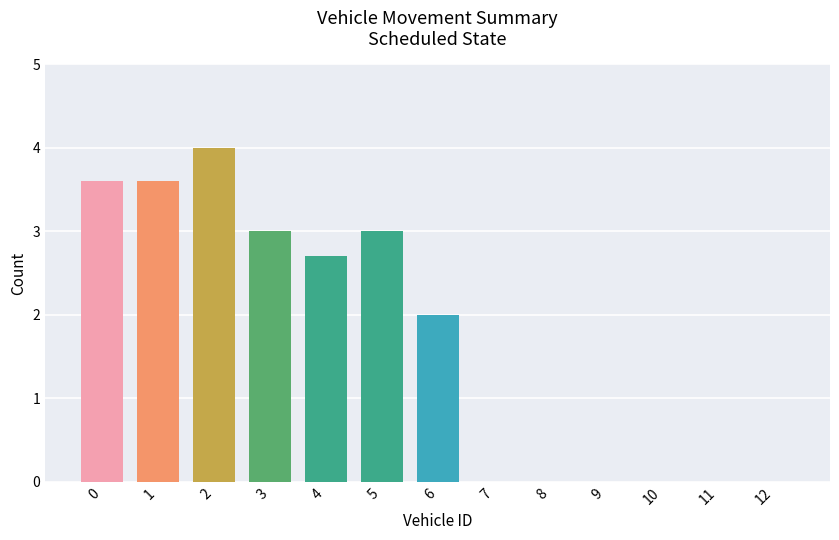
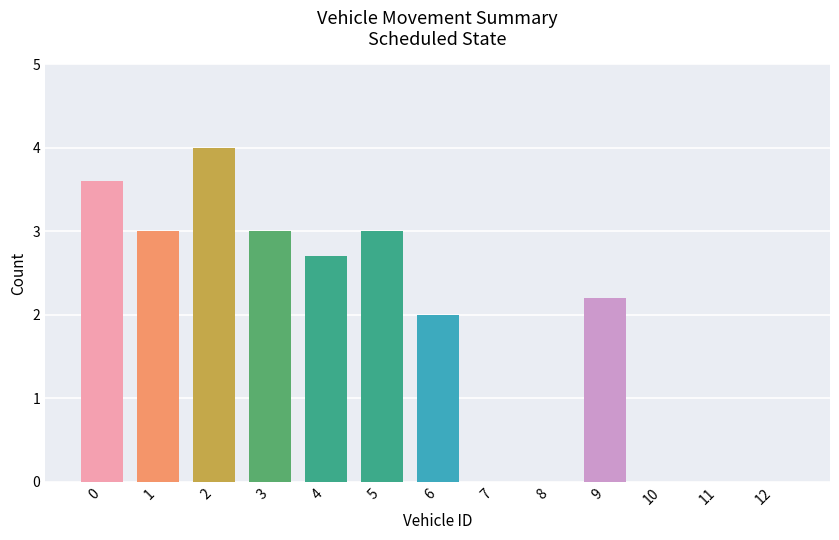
  {
    "0": 3.6,
-   "1": 3.6,
+   "1": 3.0,
    "2": 4.0,
    "3": 3.0,
    "4": 2.7,
    "5": 3.0,
    "6": 2.0,
    "7": 0.0,
    "8": 0.0,
-   "9": 0.0,
+   "9": 2.2,
    "10": 0.0,
    "11": 0.0,
    "12": 0.0
  }
